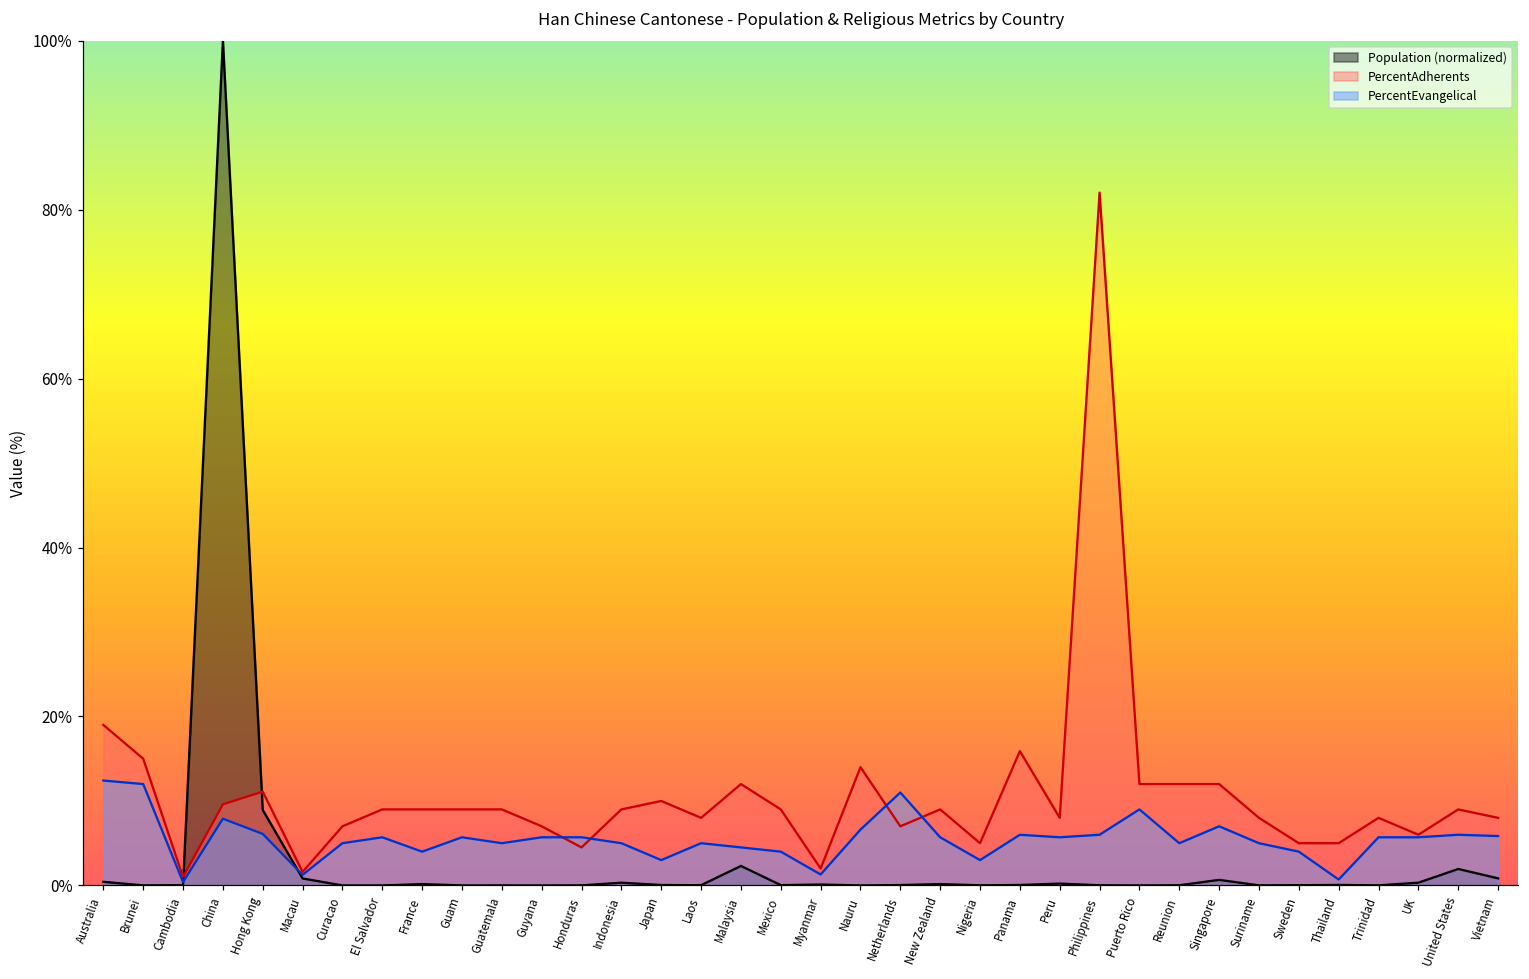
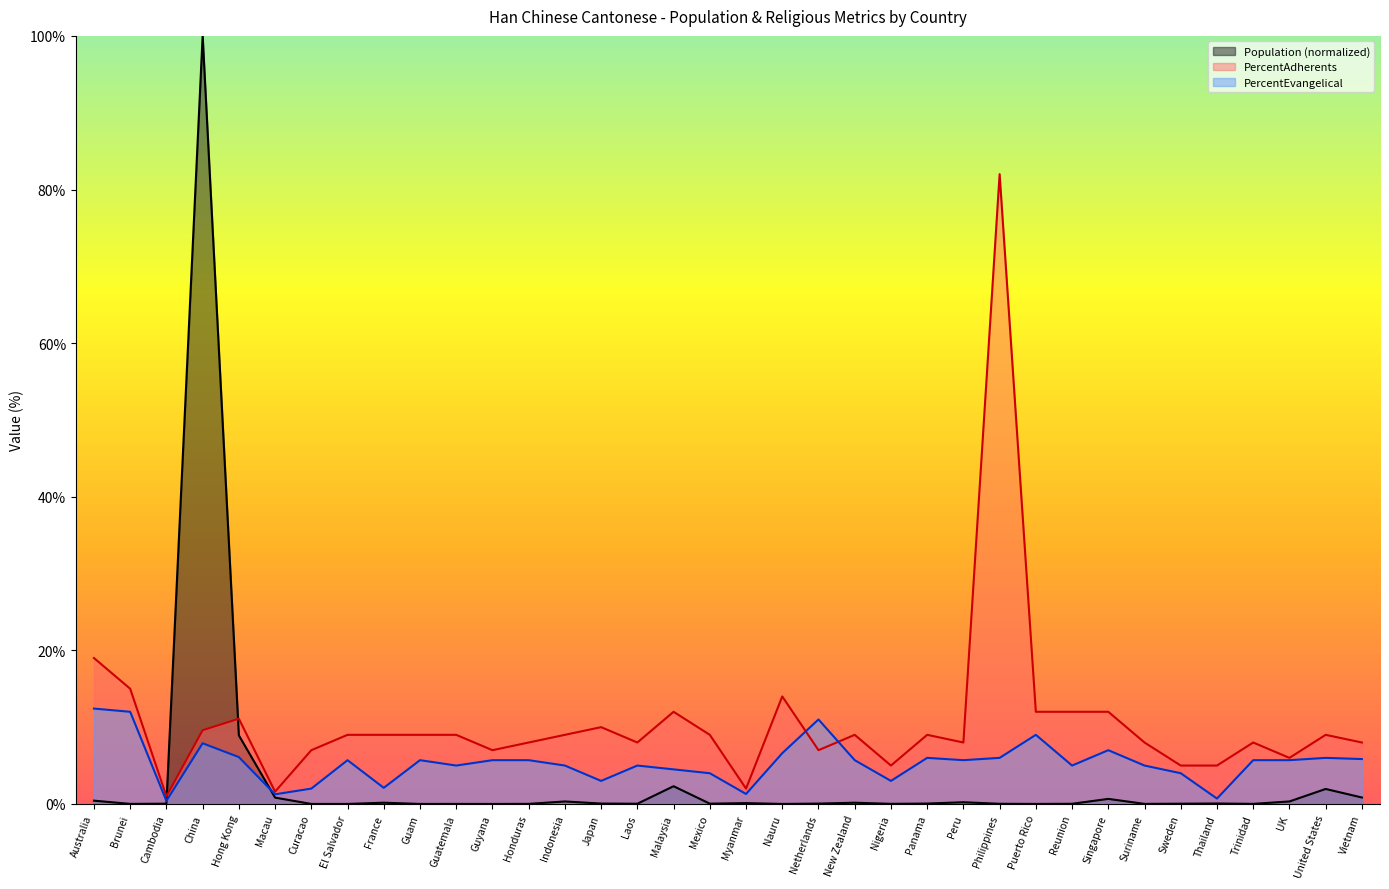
  {
    "Population (normalized)": {
      "Australia": "0%",
      "Brunei": "0%",
      "Cambodia": "0%",
      "China": "100%",
      "Hong Kong": "9%",
      "Macau": "1%",
      "Curacao": "0%",
      "El Salvador": "0%",
      "France": "0%",
      "Guam": "0%",
      "Guatemala": "0%",
      "Guyana": "0%",
      "Honduras": "0%",
      "Indonesia": "0%",
      "Japan": "0%",
      "Laos": "0%",
      "Malaysia": "2%",
      "Mexico": "0%",
      "Myanmar": "0%",
      "Nauru": "0%",
      "Netherlands": "0%",
      "New Zealand": "0%",
      "Nigeria": "0%",
      "Panama": "0%",
      "Peru": "0%",
      "Philippines": "0%",
      "Puerto Rico": "0%",
      "Reunion": "0%",
      "Singapore": "1%",
      "Suriname": "0%",
      "Sweden": "0%",
      "Thailand": "0%",
      "Trinidad": "0%",
      "UK": "0%",
      "United States": "2%",
      "Vietnam": "1%"
    },
    "PercentAdherents": {
      "Australia": "19%",
      "Brunei": "15%",
      "Cambodia": "1%",
      "China": "10%",
      "Hong Kong": "11%",
      "Macau": "2%",
      "Curacao": "7%",
      "El Salvador": "9%",
      "France": "9%",
      "Guam": "9%",
      "Guatemala": "9%",
      "Guyana": "7%",
-     "Honduras": "5%",
+     "Honduras": "8%",
      "Indonesia": "9%",
      "Japan": "10%",
      "Laos": "8%",
      "Malaysia": "12%",
      "Mexico": "9%",
      "Myanmar": "2%",
      "Nauru": "14%",
      "Netherlands": "7%",
      "New Zealand": "9%",
      "Nigeria": "5%",
-     "Panama": "16%",
+     "Panama": "9%",
      "Peru": "8%",
      "Philippines": "82%",
      "Puerto Rico": "12%",
      "Reunion": "12%",
      "Singapore": "12%",
      "Suriname": "8%",
      "Sweden": "5%",
      "Thailand": "5%",
      "Trinidad": "8%",
      "United States": "9%",
      "Vietnam": "8%"
    },
    "PercentEvangelical": {
      "Australia": "12%",
      "Brunei": "12%",
      "Cambodia": "0%",
      "China": "8%",
      "Hong Kong": "6%",
      "Macau": "1%",
-     "Curacao": "5%",
+     "Curacao": "2%",
      "El Salvador": "6%",
-     "France": "4%",
+     "France": "2%",
      "Guam": "6%",
      "Guatemala": "5%",
      "Guyana": "6%",
      "Honduras": "6%",
      "Indonesia": "5%",
      "Japan": "3%",
      "Laos": "5%",
      "Malaysia": "5%",
      "Mexico": "4%",
      "Myanmar": "1%",
      "Nauru": "7%",
      "Netherlands": "11%",
      "New Zealand": "6%",
      "Nigeria": "3%",
      "Panama": "6%",
      "Peru": "6%",
      "Philippines": "6%",
      "Puerto Rico": "9%",
      "Reunion": "5%",
      "Singapore": "7%",
      "Suriname": "5%",
      "Sweden": "4%",
      "Thailand": "1%",
      "Trinidad": "6%",
      "United States": "6%",
      "Vietnam": "6%"
    }
  }
